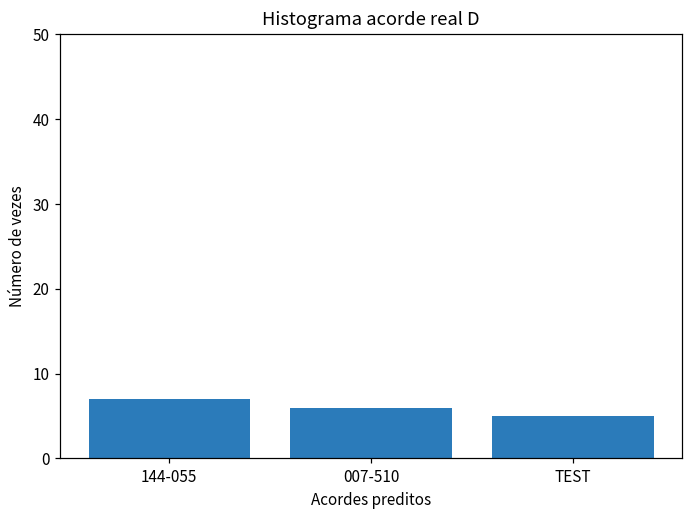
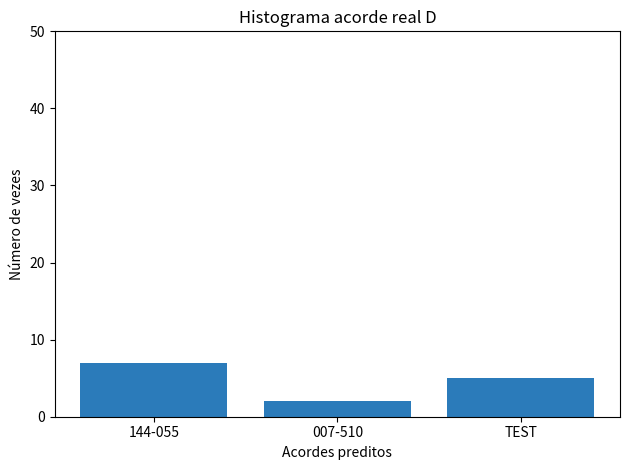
  {
    "144-055": 7,
-   "007-510": 6,
+   "007-510": 2,
    "TEST": 5
  }
